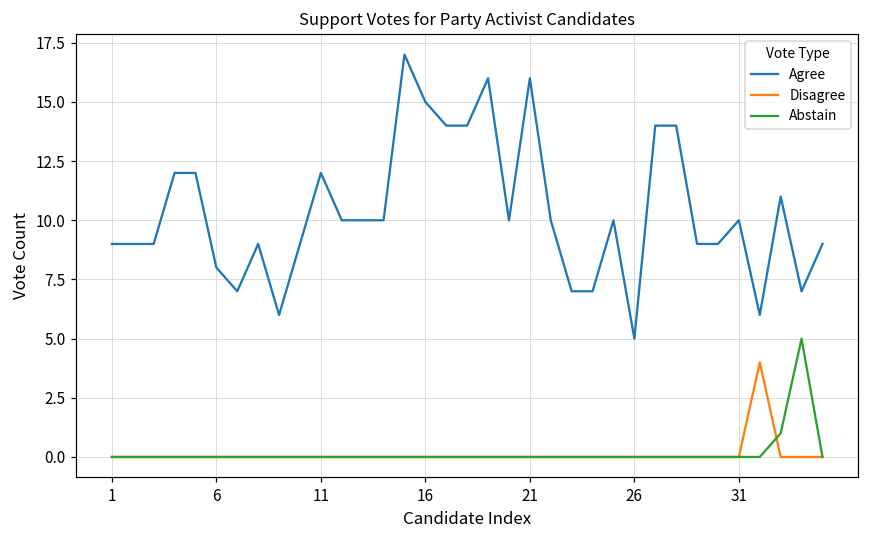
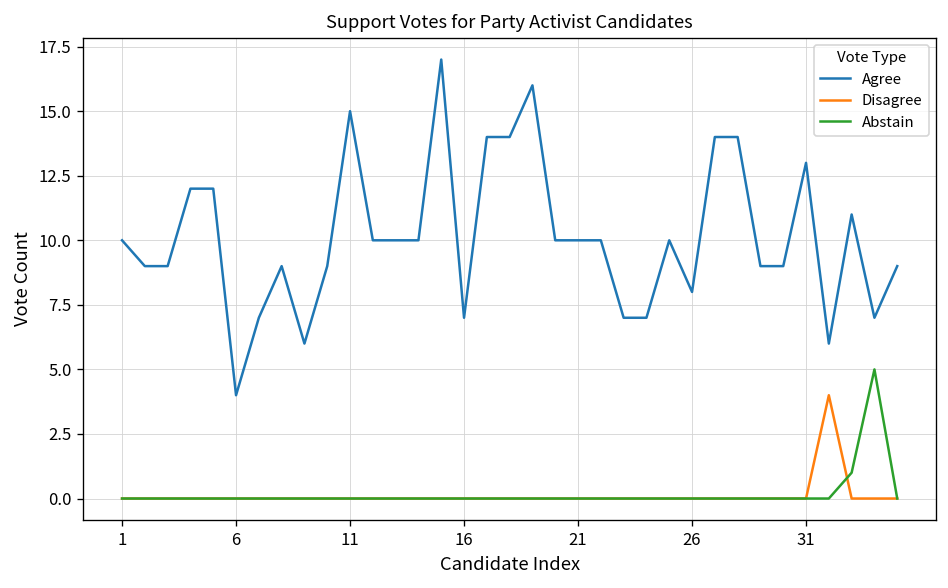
  {
    "Agree": {
-     "1": 9,
-     "6": 8,
-     "11": 12,
-     "16": 15,
-     "21": 16,
-     "26": 5,
-     "31": 10
+     "1": 10,
+     "6": 4,
+     "11": 15,
+     "16": 7,
+     "21": 10,
+     "26": 8,
+     "31": 13
    }
  }
